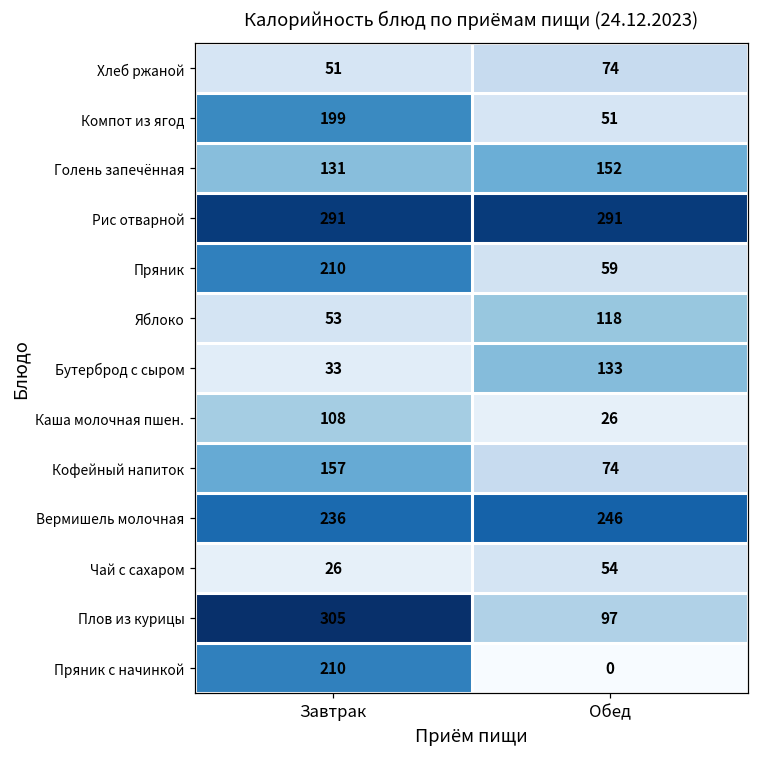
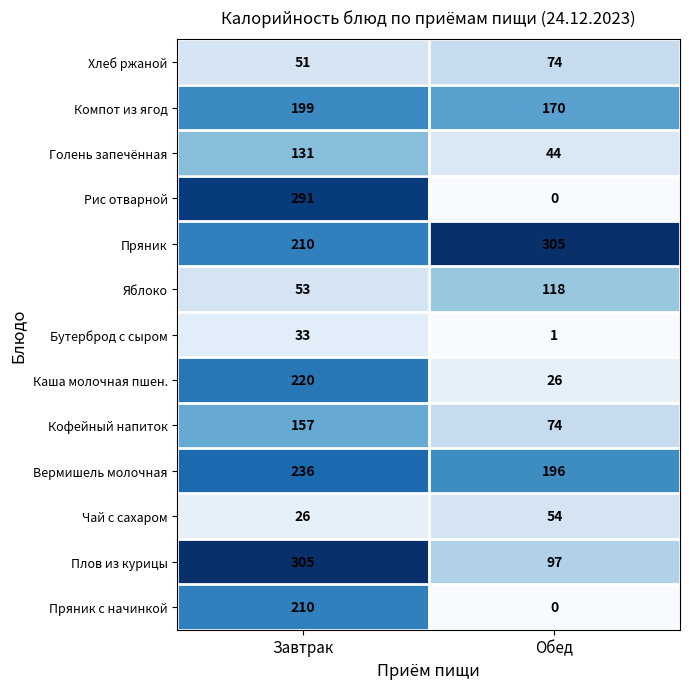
  {
    "Хлеб ржаной": {
      "Завтрак": 51,
      "Обед": 74
    },
    "Компот из ягод": {
      "Завтрак": 199,
-     "Обед": 51
+     "Обед": 170
    },
    "Голень запечённая": {
      "Завтрак": 131,
-     "Обед": 152
+     "Обед": 44
    },
    "Рис отварной": {
      "Завтрак": 291,
-     "Обед": 291
+     "Обед": 0
    },
    "Пряник": {
      "Завтрак": 210,
-     "Обед": 59
+     "Обед": 305
    },
    "Яблоко": {
      "Завтрак": 53,
      "Обед": 118
    },
    "Бутерброд с сыром": {
      "Завтрак": 33,
-     "Обед": 133
+     "Обед": 1
    },
    "Каша молочная пшен.": {
-     "Завтрак": 108,
+     "Завтрак": 220,
      "Обед": 26
    },
    "Кофейный напиток": {
      "Завтрак": 157,
      "Обед": 74
    },
    "Вермишель молочная": {
      "Завтрак": 236,
-     "Обед": 246
+     "Обед": 196
    },
    "Чай с сахаром": {
      "Завтрак": 26,
      "Обед": 54
    },
    "Плов из курицы": {
      "Завтрак": 305,
      "Обед": 97
    },
    "Пряник с начинкой": {
      "Завтрак": 210,
      "Обед": 0
    }
  }
